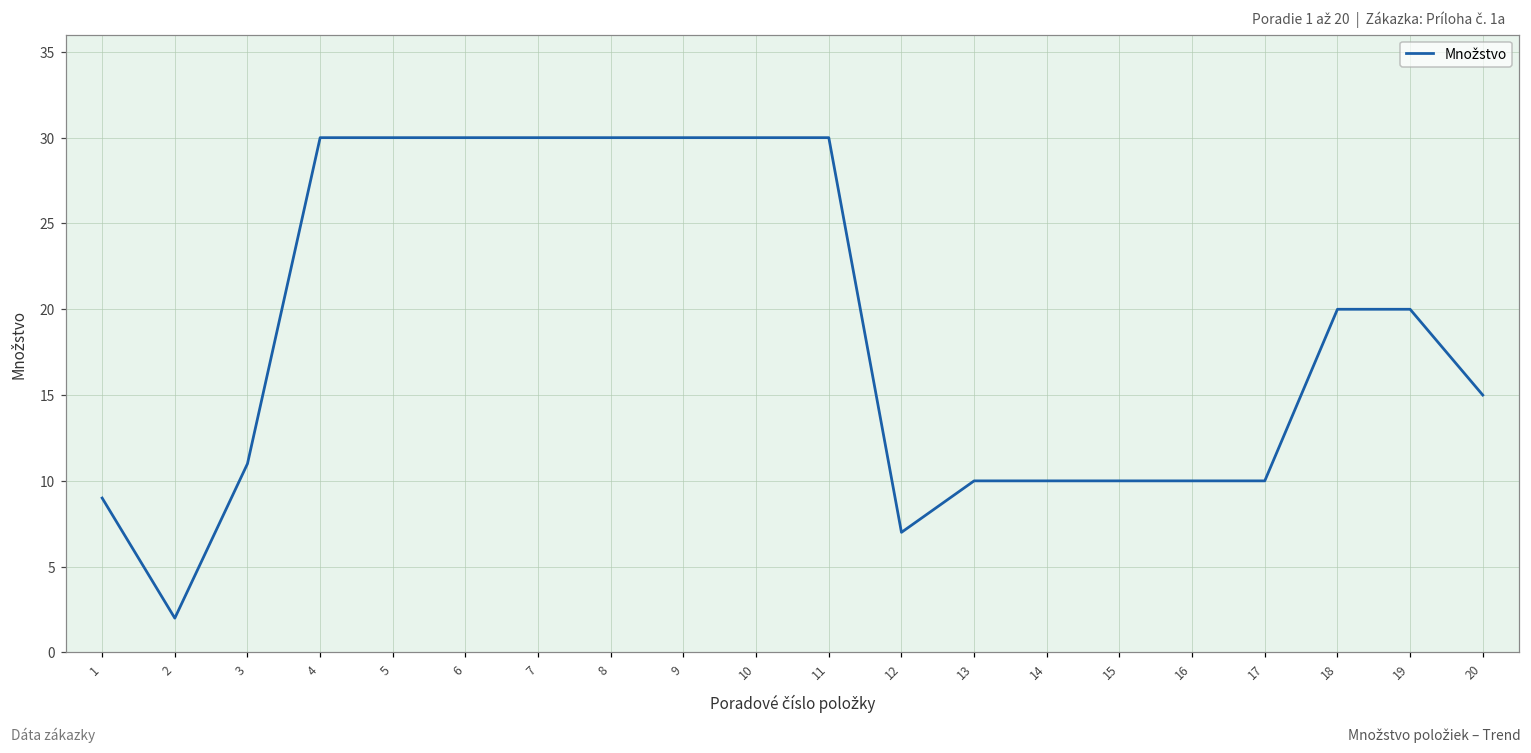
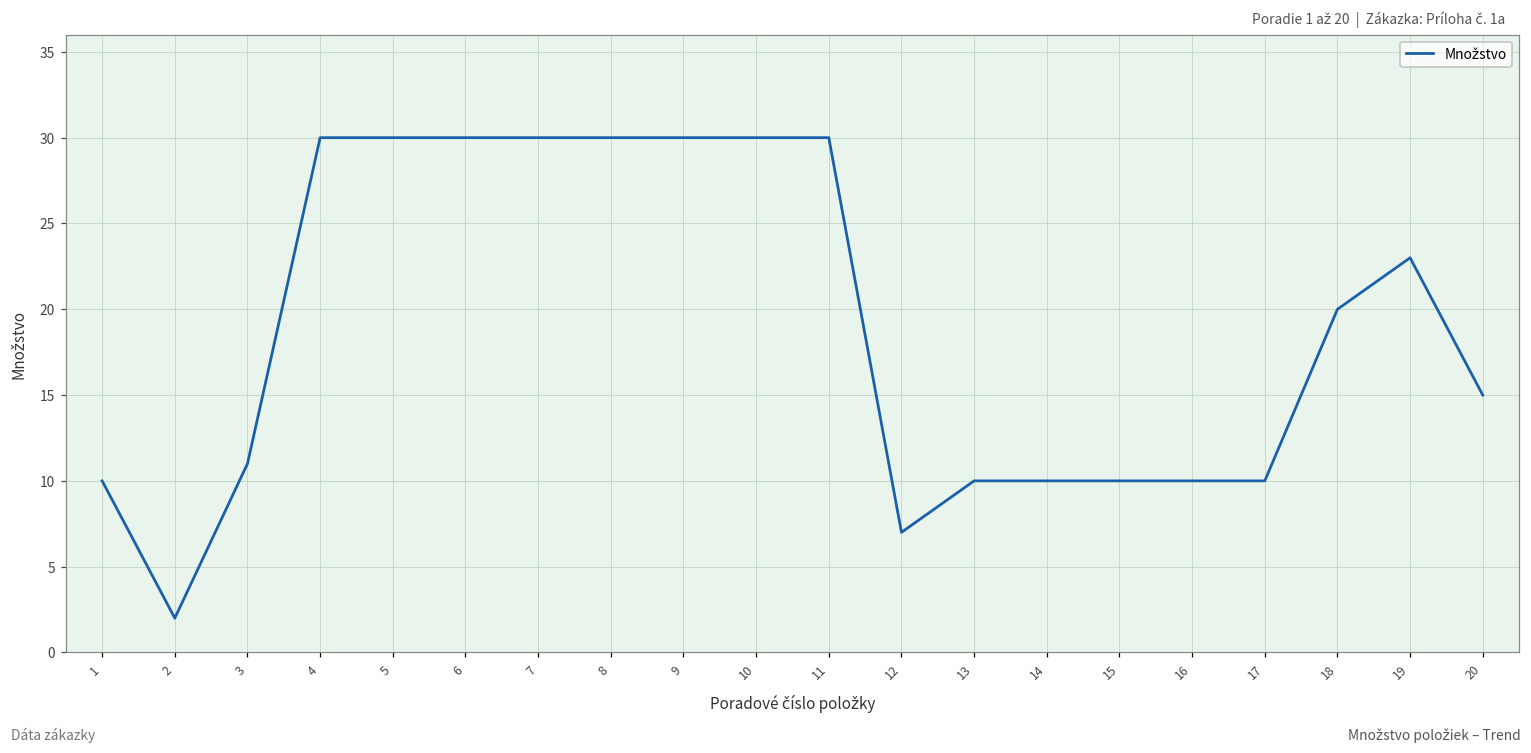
  {
-   "1": 9,
+   "1": 10,
    "2": 2,
    "3": 11,
    "4": 30,
    "5": 30,
    "6": 30,
    "7": 30,
    "8": 30,
    "9": 30,
    "10": 30,
    "11": 30,
    "12": 7,
    "13": 10,
    "14": 10,
    "15": 10,
    "16": 10,
    "17": 10,
    "18": 20,
-   "19": 20,
+   "19": 23,
    "20": 15
  }
